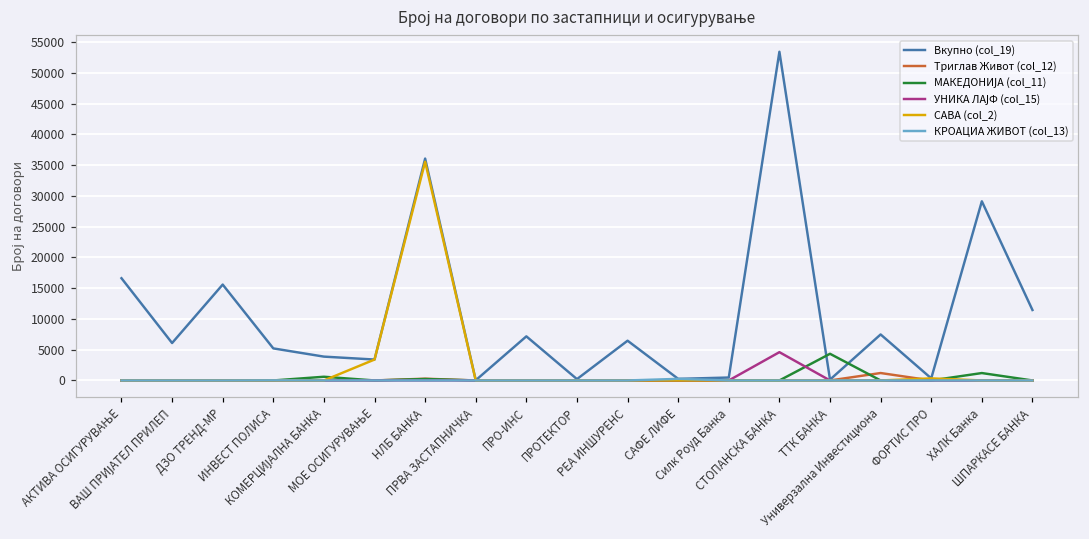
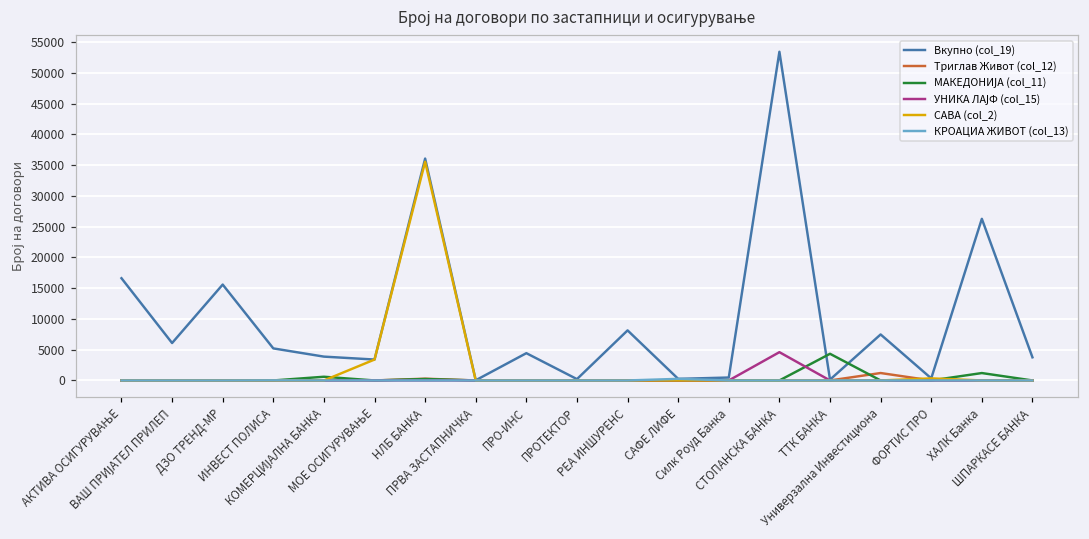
  {
    "Вкупно (col_19)": {
      "АКТИВА ОСИГУРУВАЊЕ": 17000,
      "ВАШ ПРИЈАТЕЛ ПРИЛЕП": 6000,
      "ДЗО ТРЕНД-МР": 16000,
      "ИНВЕСТ ПОЛИСА": 5000,
      "КОМЕРЦИЈАЛНА БАНКА": 4000,
      "НЛБ БАНКА": 36000,
-     "ПРО-ИНС": 7000,
-     "РЕА ИНШУРЕНС": 6000,
+     "ПРО-ИНС": 4000,
+     "РЕА ИНШУРЕНС": 8000,
      "СТОПАНСКА БАНКА": 53000,
      "Универзална Инвестициона": 7000,
-     "ХАЛК Банка": 29000,
-     "ШПАРКАСЕ БАНКА": 11000
+     "ХАЛК Банка": 26000,
+     "ШПАРКАСЕ БАНКА": 4000
    },
    "Триглав Живот (col_12)": {
      "Универзална Инвестициона": 1000
    },
    "МАКЕДОНИЈА (col_11)": {
      "КОМЕРЦИЈАЛНА БАНКА": 1000,
      "ТТК БАНКА": 4000,
      "ХАЛК Банка": 1000
    },
    "УНИКА ЛАЈФ (col_15)": {
      "СТОПАНСКА БАНКА": 5000
    },
    "САВА (col_2)": {
      "НЛБ БАНКА": 36000
    }
  }
